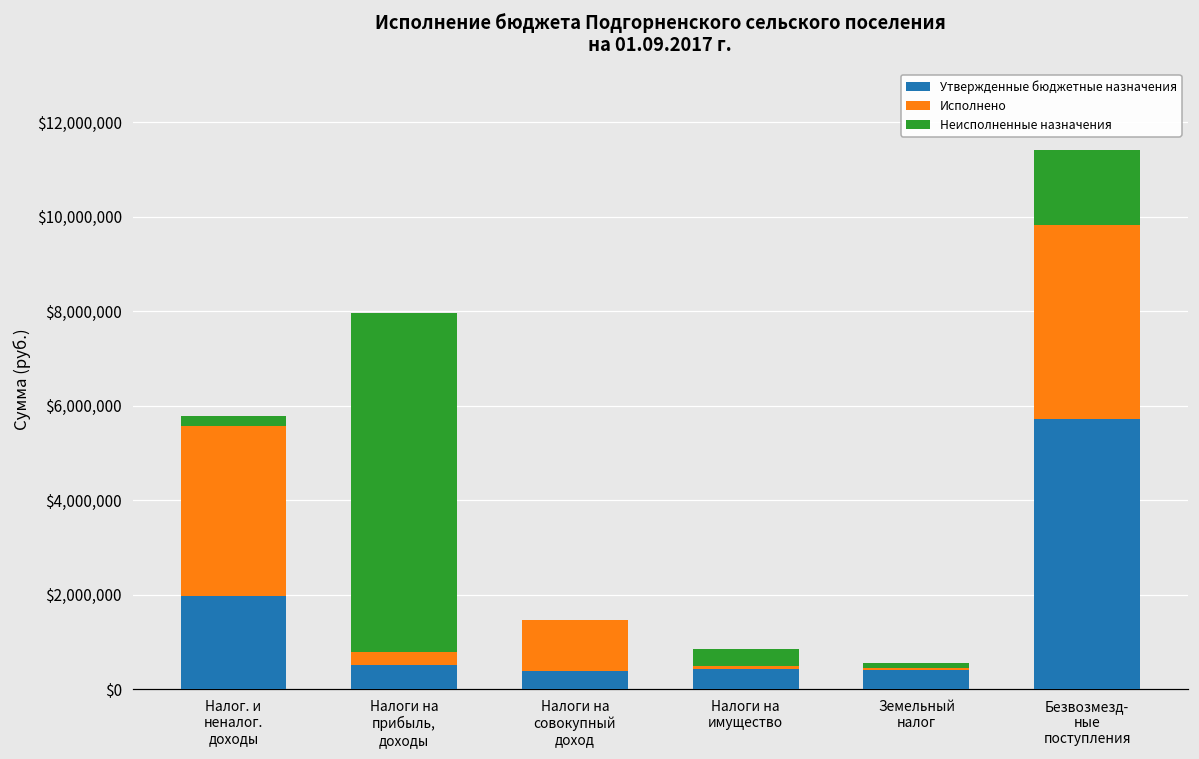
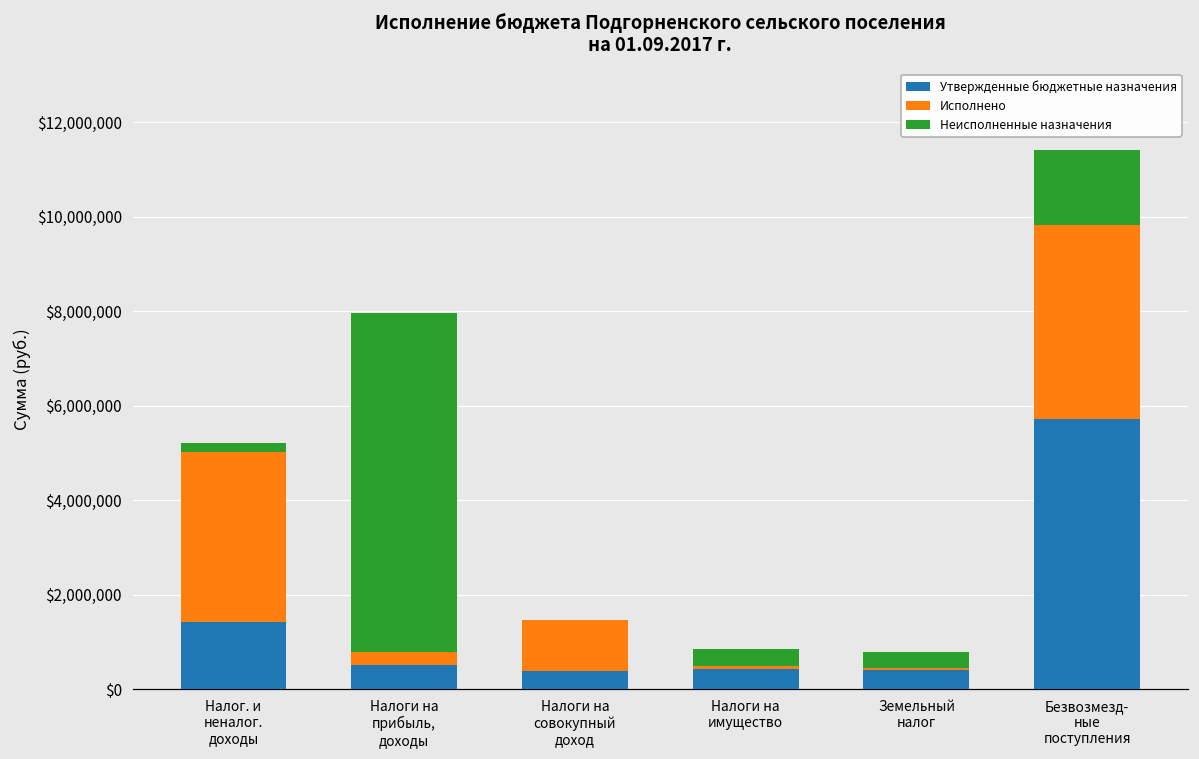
  {
    "Утвержденные бюджетные назначения": {
-     "Налог. и неналог. доходы": "$2,000,000",
+     "Налог. и неналог. доходы": "$1,400,000",
      "Налоги на прибыль, доходы": "$500,000",
      "Налоги на совокупный доход": "$400,000",
      "Налоги на имущество": "$400,000",
      "Земельный налог": "$400,000",
      "Безвозмезд- ные поступления": "$5,700,000"
    },
    "Исполнено": {
      "Налог. и неналог. доходы": "$3,600,000",
      "Налоги на прибыль, доходы": "$300,000",
      "Налоги на совокупный доход": "$1,100,000",
      "Безвозмезд- ные поступления": "$4,100,000"
    },
    "Неисполненные назначения": {
      "Налог. и неналог. доходы": "$200,000",
      "Налоги на прибыль, доходы": "$7,200,000",
      "Налоги на совокупный доход": "$0",
      "Налоги на имущество": "$400,000",
-     "Земельный налог": "$100,000",
+     "Земельный налог": "$300,000",
      "Безвозмезд- ные поступления": "$1,600,000"
    }
  }
